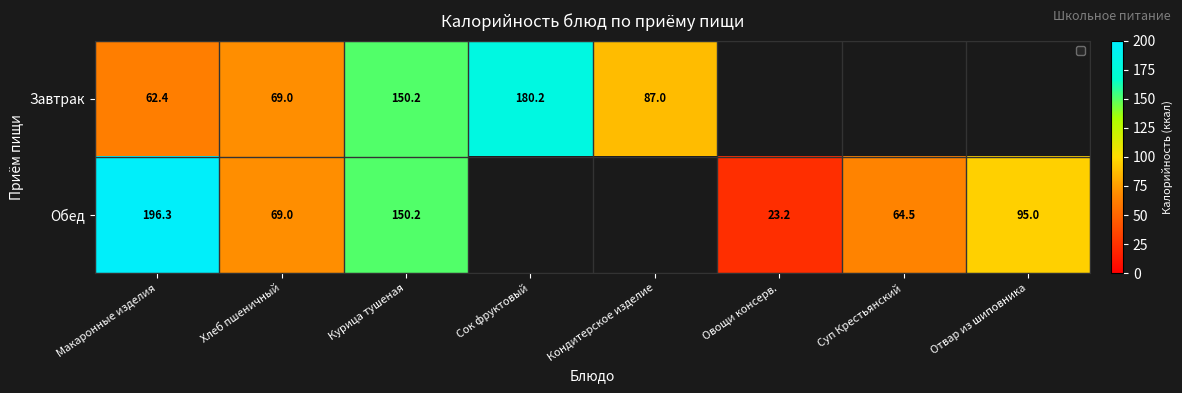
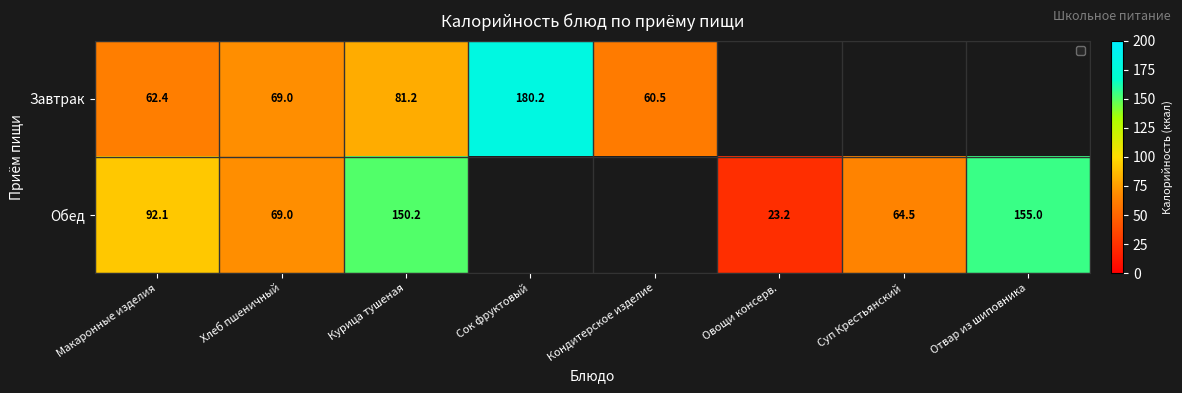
  {
    "Завтрак": {
      "Макаронные изделия": 62.4,
      "Хлеб пшеничный": 69.0,
-     "Курица тушеная": 150.2,
+     "Курица тушеная": 81.2,
      "Сок фруктовый": 180.2,
-     "Кондитерское изделие": 87.0
+     "Кондитерское изделие": 60.5
    },
    "Обед": {
-     "Макаронные изделия": 196.3,
+     "Макаронные изделия": 92.1,
      "Хлеб пшеничный": 69.0,
      "Курица тушеная": 150.2,
      "Овощи консерв.": 23.2,
      "Суп Крестьянский": 64.5,
-     "Отвар из шиповника": 95.0
+     "Отвар из шиповника": 155.0
    }
  }
